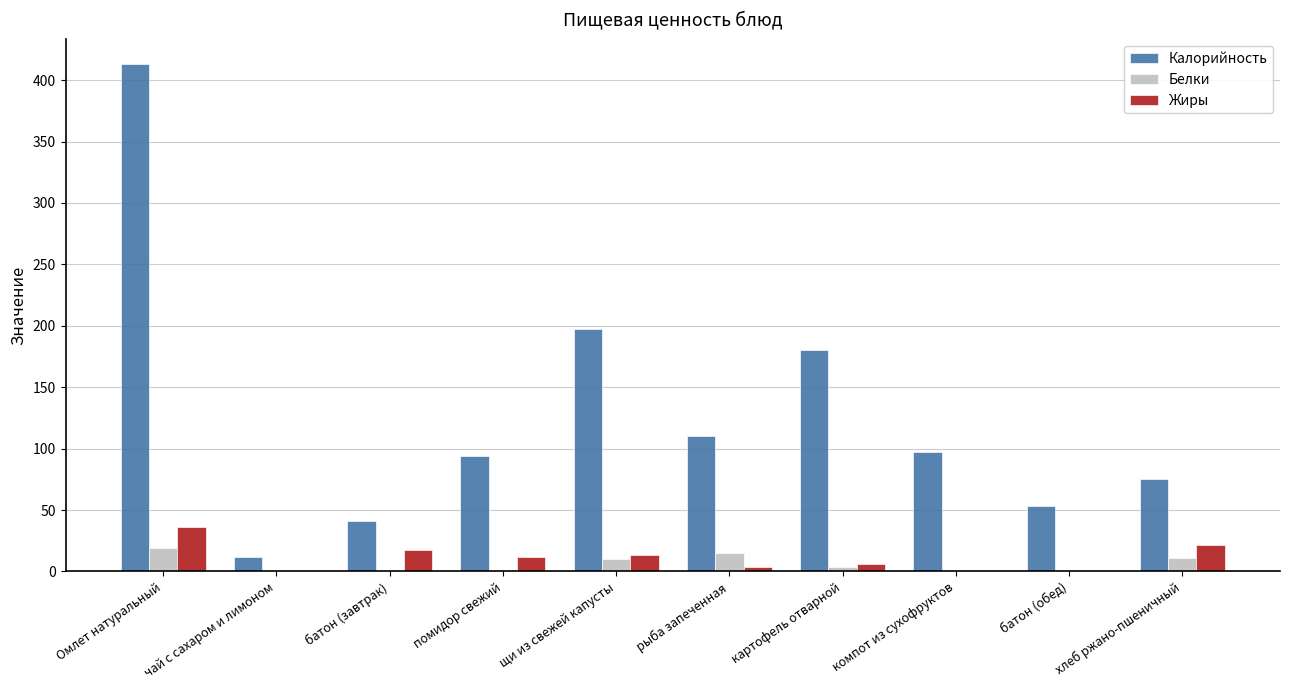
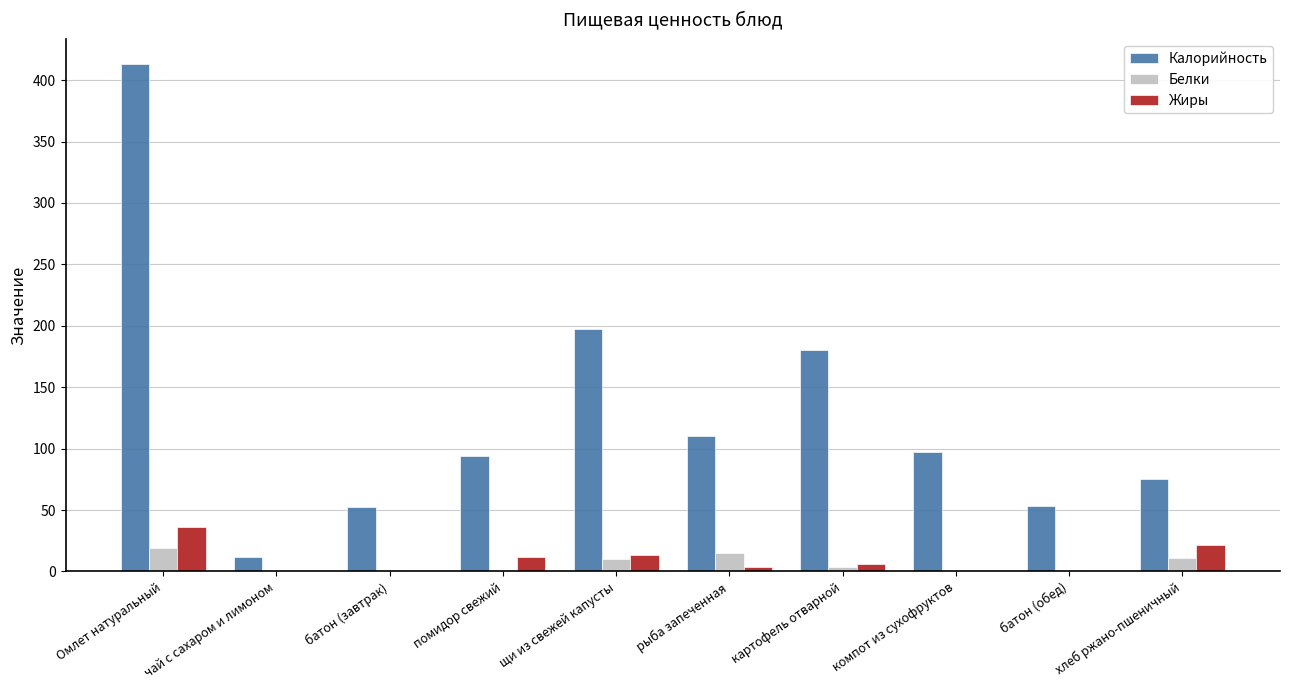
  {
    "Калорийность": {
      "Омлет натуральный": 413,
      "чай с сахаром и лимоном": 12,
-     "батон (завтрак)": 41,
+     "батон (завтрак)": 52,
      "помидор свежий": 94,
      "щи из свежей капусты": 197,
      "рыба запеченная": 110,
      "картофель отварной": 180,
      "компот из сухофруктов": 97,
      "батон (обед)": 53,
      "хлеб ржано-пшеничный": 75
    },
    "Белки": {
      "Омлет натуральный": 19,
      "щи из свежей капусты": 10,
      "рыба запеченная": 15,
      "картофель отварной": 4,
      "компот из сухофруктов": 0,
      "хлеб ржано-пшеничный": 11
    },
    "Жиры": {
      "Омлет натуральный": 36,
-     "батон (завтрак)": 18,
+     "батон (завтрак)": 1,
      "помидор свежий": 12,
      "щи из свежей капусты": 13,
      "рыба запеченная": 4,
      "картофель отварной": 6,
      "компот из сухофруктов": 0,
      "хлеб ржано-пшеничный": 22
    }
  }
